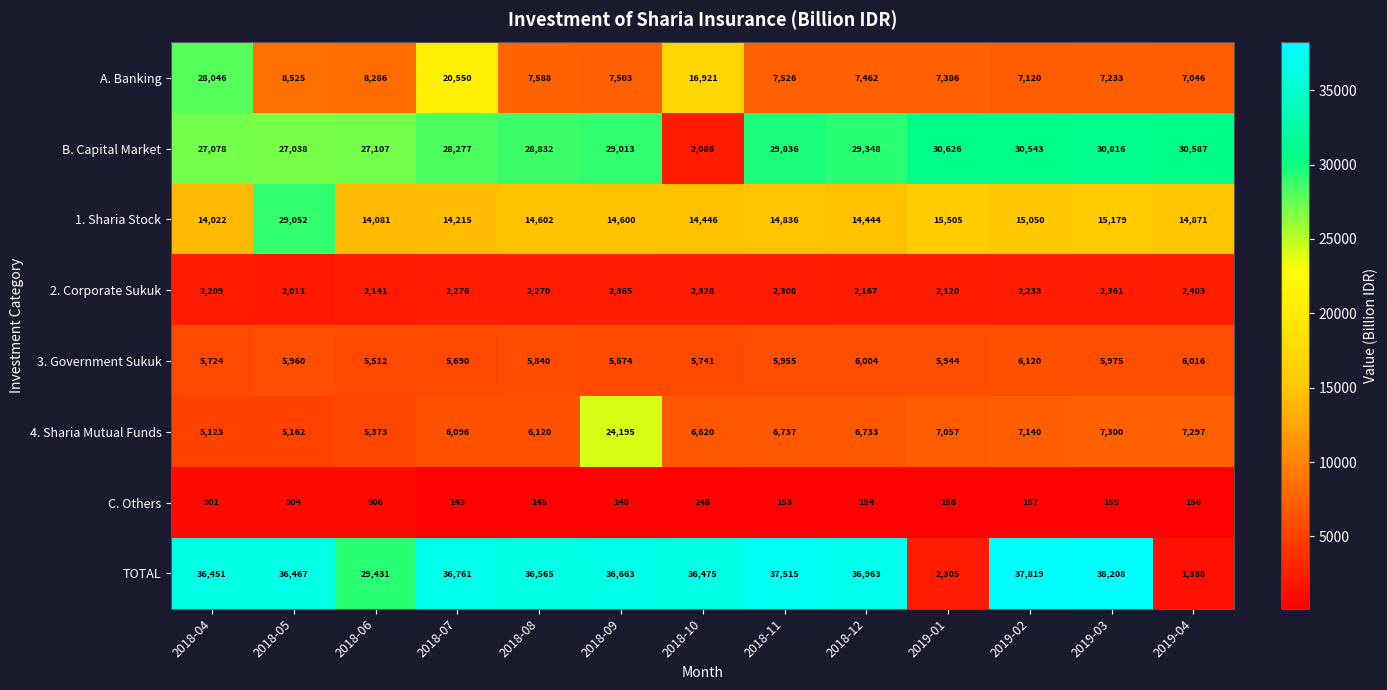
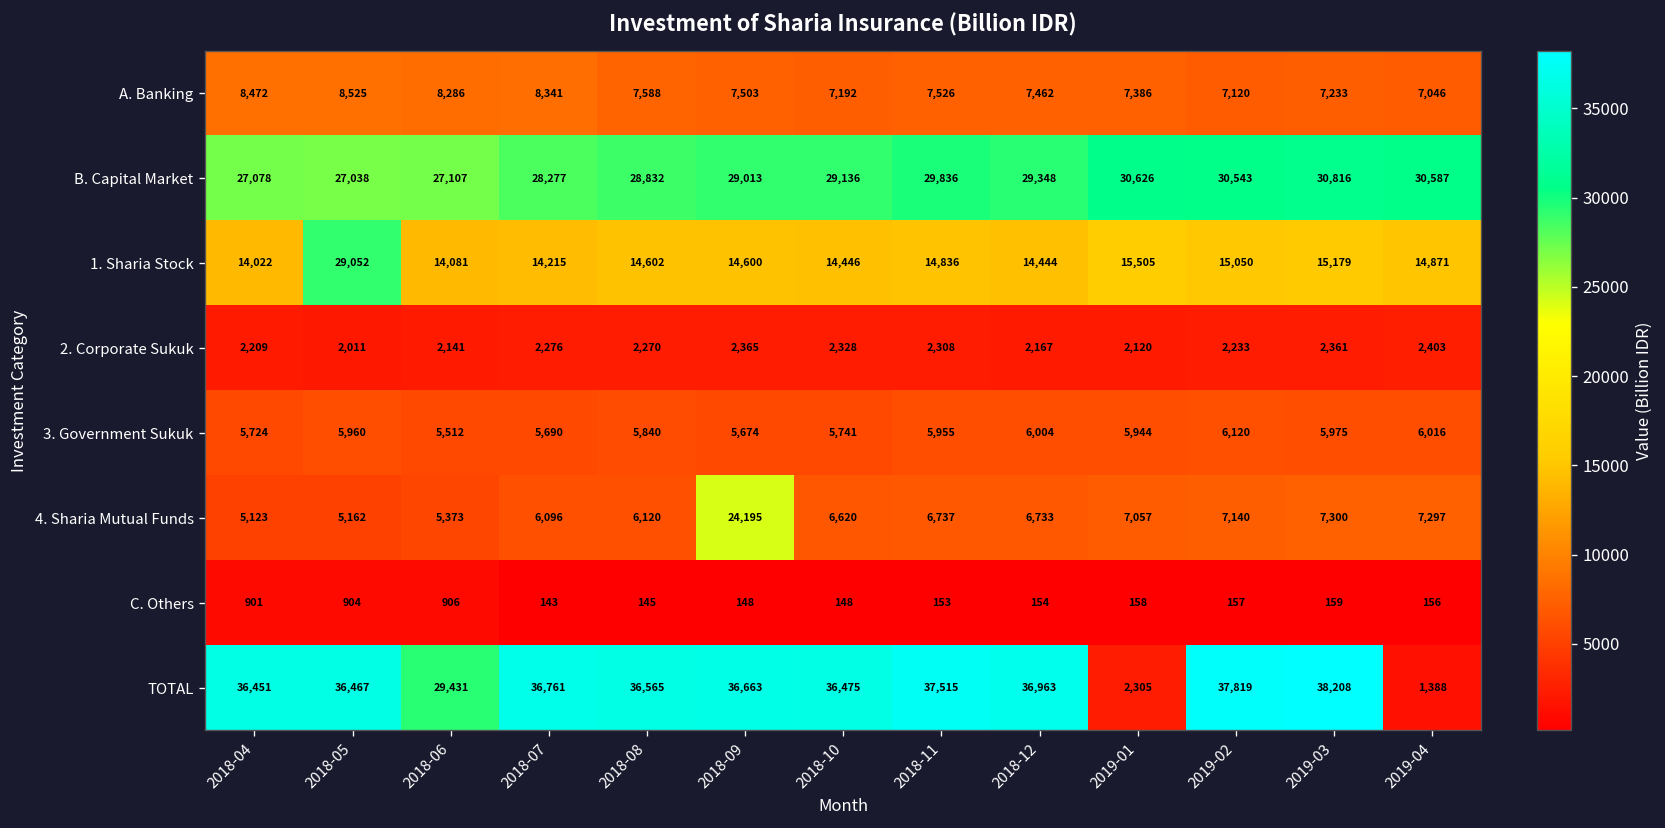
  {
    "A. Banking": {
-     "2018-04": "28,046",
+     "2018-04": "8,472",
      "2018-05": "8,525",
      "2018-06": "8,286",
-     "2018-07": "20,550",
+     "2018-07": "8,341",
      "2018-08": "7,588",
      "2018-09": "7,503",
-     "2018-10": "16,921",
+     "2018-10": "7,192",
      "2018-11": "7,526",
      "2018-12": "7,462",
      "2019-01": "7,386",
      "2019-02": "7,120",
      "2019-03": "7,233",
      "2019-04": "7,046"
    },
    "B. Capital Market": {
      "2018-04": "27,078",
      "2018-05": "27,038",
      "2018-06": "27,107",
      "2018-07": "28,277",
      "2018-08": "28,832",
      "2018-09": "29,013",
-     "2018-10": "2,086",
+     "2018-10": "29,136",
      "2018-11": "29,836",
      "2018-12": "29,348",
      "2019-01": "30,626",
      "2019-02": "30,543",
      "2019-03": "30,816",
      "2019-04": "30,587"
    },
    "1. Sharia Stock": {
      "2018-04": "14,022",
      "2018-05": "29,052",
      "2018-06": "14,081",
      "2018-07": "14,215",
      "2018-08": "14,602",
      "2018-09": "14,600",
      "2018-10": "14,446",
      "2018-11": "14,836",
      "2018-12": "14,444",
      "2019-01": "15,505",
      "2019-02": "15,050",
      "2019-03": "15,179",
      "2019-04": "14,871"
    },
    "2. Corporate Sukuk": {
      "2018-04": "2,209",
      "2018-05": "2,011",
      "2018-06": "2,141",
      "2018-07": "2,276",
      "2018-08": "2,270",
      "2018-09": "2,365",
      "2018-10": "2,328",
      "2018-11": "2,308",
      "2018-12": "2,167",
      "2019-01": "2,120",
      "2019-02": "2,233",
      "2019-03": "2,361",
      "2019-04": "2,403"
    },
    "3. Government Sukuk": {
      "2018-04": "5,724",
      "2018-05": "5,960",
      "2018-06": "5,512",
      "2018-07": "5,690",
      "2018-08": "5,840",
      "2018-09": "5,674",
      "2018-10": "5,741",
      "2018-11": "5,955",
      "2018-12": "6,004",
      "2019-01": "5,944",
      "2019-02": "6,120",
      "2019-03": "5,975",
      "2019-04": "6,016"
    },
    "4. Sharia Mutual Funds": {
      "2018-04": "5,123",
      "2018-05": "5,162",
      "2018-06": "5,373",
      "2018-07": "6,096",
      "2018-08": "6,120",
      "2018-09": "24,195",
      "2018-10": "6,620",
      "2018-11": "6,737",
      "2018-12": "6,733",
      "2019-01": "7,057",
      "2019-02": "7,140",
      "2019-03": "7,300",
      "2019-04": "7,297"
    },
    "C. Others": {
      "2018-04": "901",
      "2018-05": "904",
      "2018-06": "906",
      "2018-07": "143",
      "2018-08": "145",
      "2018-09": "148",
      "2018-10": "148",
      "2018-11": "153",
      "2018-12": "154",
      "2019-01": "158",
      "2019-02": "157",
      "2019-03": "159",
      "2019-04": "156"
    },
    "TOTAL": {
      "2018-04": "36,451",
      "2018-05": "36,467",
      "2018-06": "29,431",
      "2018-07": "36,761",
      "2018-08": "36,565",
      "2018-09": "36,663",
      "2018-10": "36,475",
      "2018-11": "37,515",
      "2018-12": "36,963",
      "2019-01": "2,305",
      "2019-02": "37,819",
      "2019-03": "38,208",
      "2019-04": "1,388"
    }
  }
